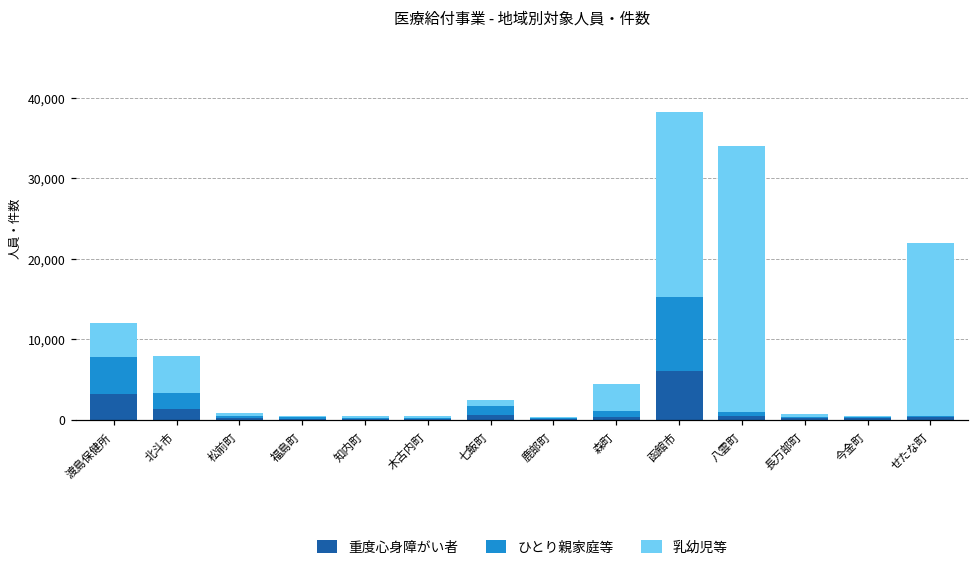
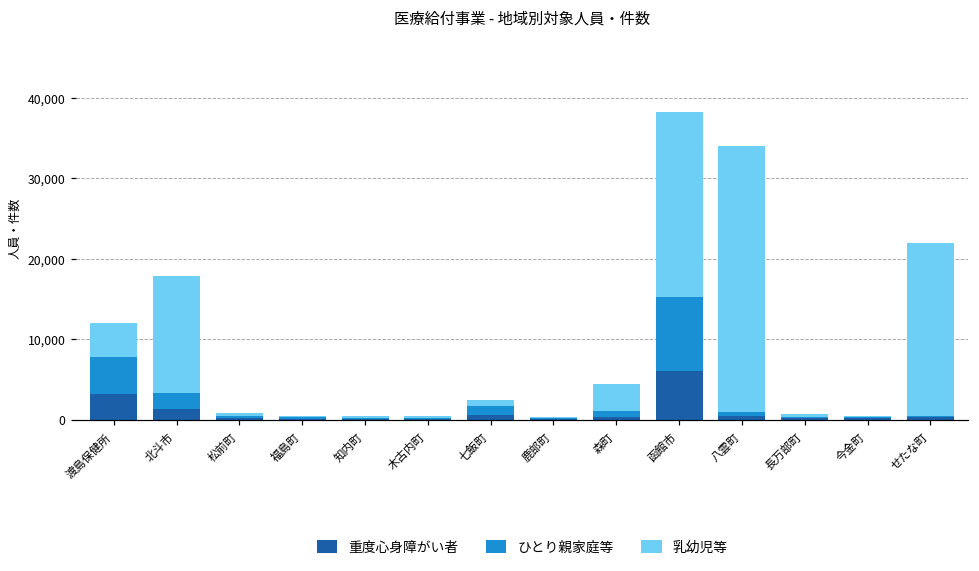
  {
    "重度心身障がい者": {
      "渡島保健所": "3,000",
      "北斗市": "1,000",
      "七飯町": "1,000",
      "森町": "0",
      "函館市": "6,000",
      "八雲町": "0"
    },
    "ひとり親家庭等": {
      "渡島保健所": "5,000",
      "北斗市": "2,000",
      "七飯町": "1,000",
      "森町": "1,000",
      "函館市": "9,000",
      "八雲町": "0"
    },
    "乳幼児等": {
      "渡島保健所": "4,000",
-     "北斗市": "5,000",
+     "北斗市": "14,000",
      "松前町": "0",
      "七飯町": "1,000",
      "森町": "3,000",
      "函館市": "23,000",
      "八雲町": "33,000",
      "長万部町": "0",
      "せたな町": "21,000"
    }
  }
